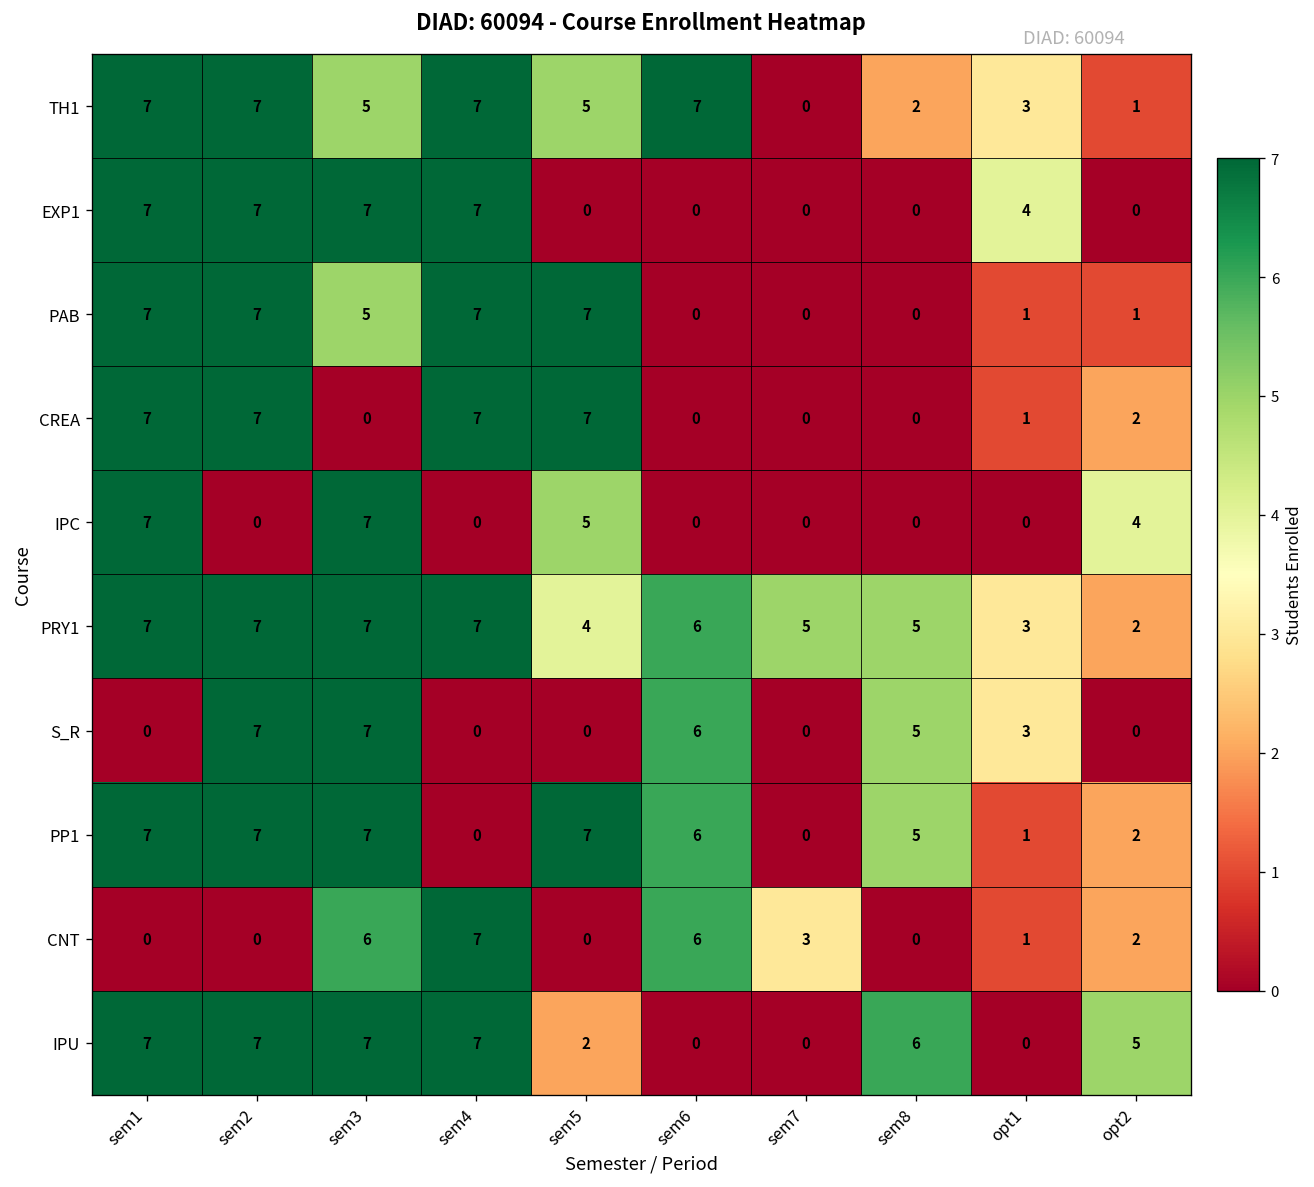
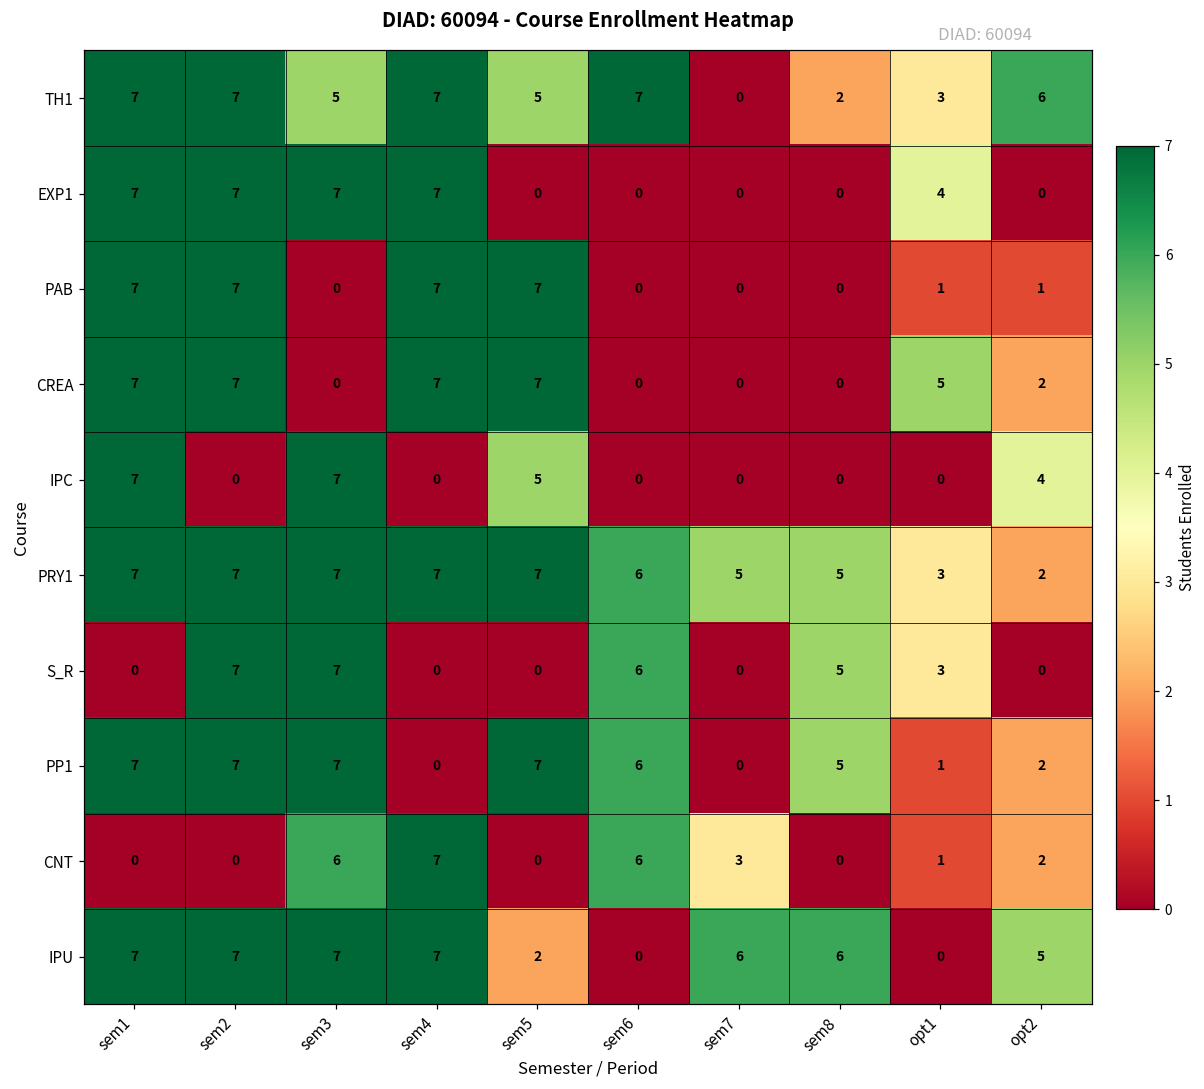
  {
    "TH1": {
      "sem1": 7,
      "sem2": 7,
      "sem3": 5,
      "sem4": 7,
      "sem5": 5,
      "sem6": 7,
      "sem7": 0,
      "sem8": 2,
      "opt1": 3,
-     "opt2": 1
+     "opt2": 6
    },
    "EXP1": {
      "sem1": 7,
      "sem2": 7,
      "sem3": 7,
      "sem4": 7,
      "sem5": 0,
      "sem6": 0,
      "sem7": 0,
      "sem8": 0,
      "opt1": 4,
      "opt2": 0
    },
    "PAB": {
      "sem1": 7,
      "sem2": 7,
-     "sem3": 5,
+     "sem3": 0,
      "sem4": 7,
      "sem5": 7,
      "sem6": 0,
      "sem7": 0,
      "sem8": 0,
      "opt1": 1,
      "opt2": 1
    },
    "CREA": {
      "sem1": 7,
      "sem2": 7,
      "sem3": 0,
      "sem4": 7,
      "sem5": 7,
      "sem6": 0,
      "sem7": 0,
      "sem8": 0,
-     "opt1": 1,
+     "opt1": 5,
      "opt2": 2
    },
    "IPC": {
      "sem1": 7,
      "sem2": 0,
      "sem3": 7,
      "sem4": 0,
      "sem5": 5,
      "sem6": 0,
      "sem7": 0,
      "sem8": 0,
      "opt1": 0,
      "opt2": 4
    },
    "PRY1": {
      "sem1": 7,
      "sem2": 7,
      "sem3": 7,
      "sem4": 7,
-     "sem5": 4,
+     "sem5": 7,
      "sem6": 6,
      "sem7": 5,
      "sem8": 5,
      "opt1": 3,
      "opt2": 2
    },
    "S_R": {
      "sem1": 0,
      "sem2": 7,
      "sem3": 7,
      "sem4": 0,
      "sem5": 0,
      "sem6": 6,
      "sem7": 0,
      "sem8": 5,
      "opt1": 3,
      "opt2": 0
    },
    "PP1": {
      "sem1": 7,
      "sem2": 7,
      "sem3": 7,
      "sem4": 0,
      "sem5": 7,
      "sem6": 6,
      "sem7": 0,
      "sem8": 5,
      "opt1": 1,
      "opt2": 2
    },
    "CNT": {
      "sem1": 0,
      "sem2": 0,
      "sem3": 6,
      "sem4": 7,
      "sem5": 0,
      "sem6": 6,
      "sem7": 3,
      "sem8": 0,
      "opt1": 1,
      "opt2": 2
    },
    "IPU": {
      "sem1": 7,
      "sem2": 7,
      "sem3": 7,
      "sem4": 7,
      "sem5": 2,
      "sem6": 0,
-     "sem7": 0,
+     "sem7": 6,
      "sem8": 6,
      "opt1": 0,
      "opt2": 5
    }
  }
